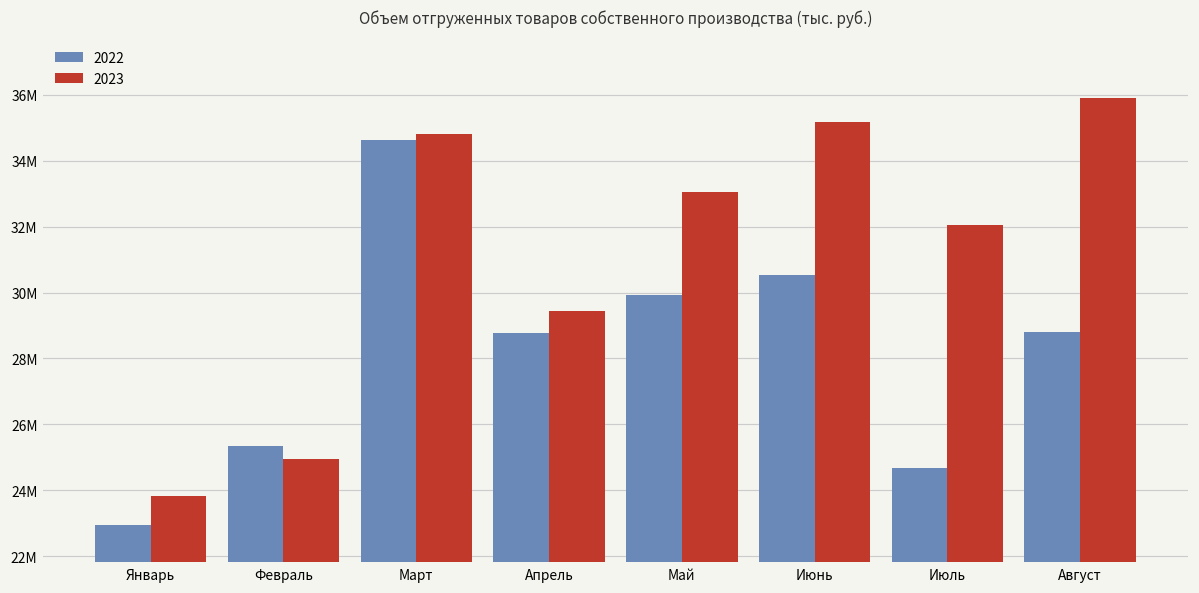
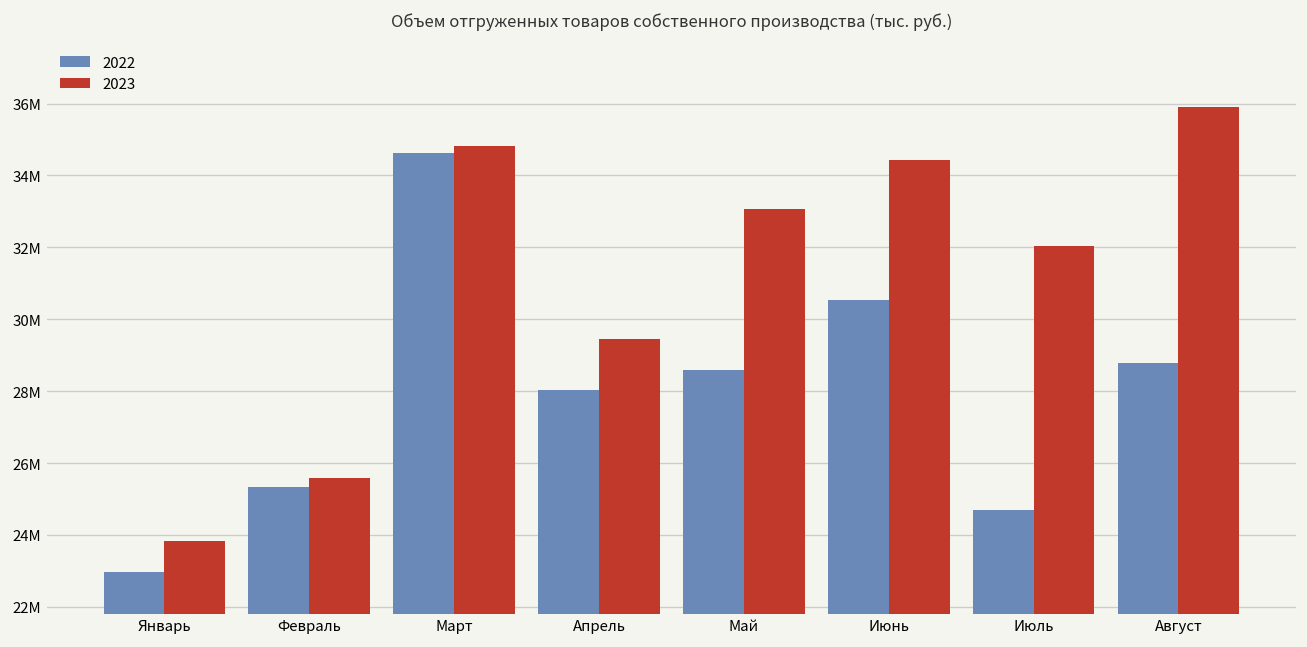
  {
    "2022": {
      "Январь": 23000000,
      "Февраль": 25300000,
      "Март": 34600000,
-     "Апрель": 28800000,
-     "Май": 29900000,
+     "Апрель": 28000000,
+     "Май": 28600000,
      "Июнь": 30500000,
      "Июль": 24700000,
      "Август": 28800000
    },
    "2023": {
      "Январь": 23800000,
-     "Февраль": 24900000,
+     "Февраль": 25600000,
      "Март": 34800000,
      "Апрель": 29400000,
      "Май": 33100000,
-     "Июнь": 35200000,
+     "Июнь": 34400000,
      "Июль": 32000000,
      "Август": 35900000
    }
  }
